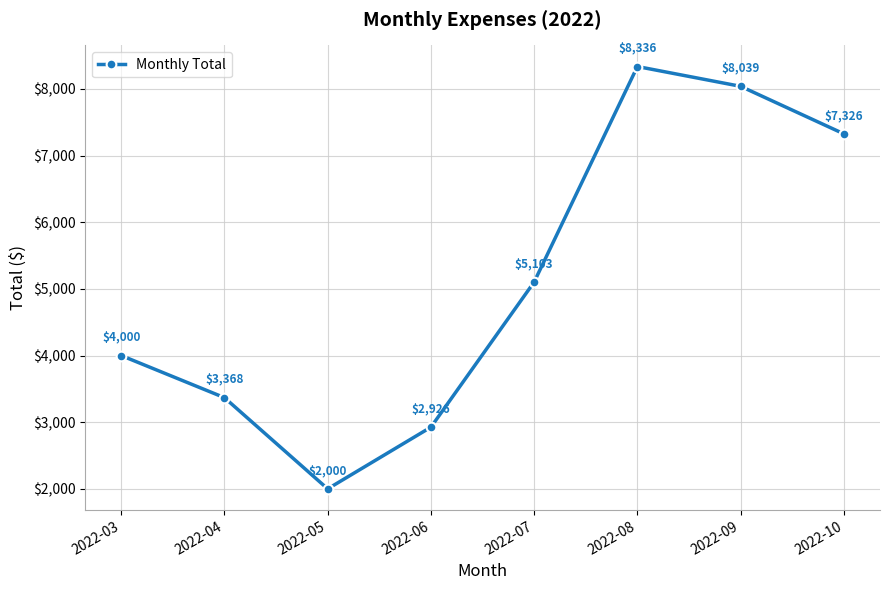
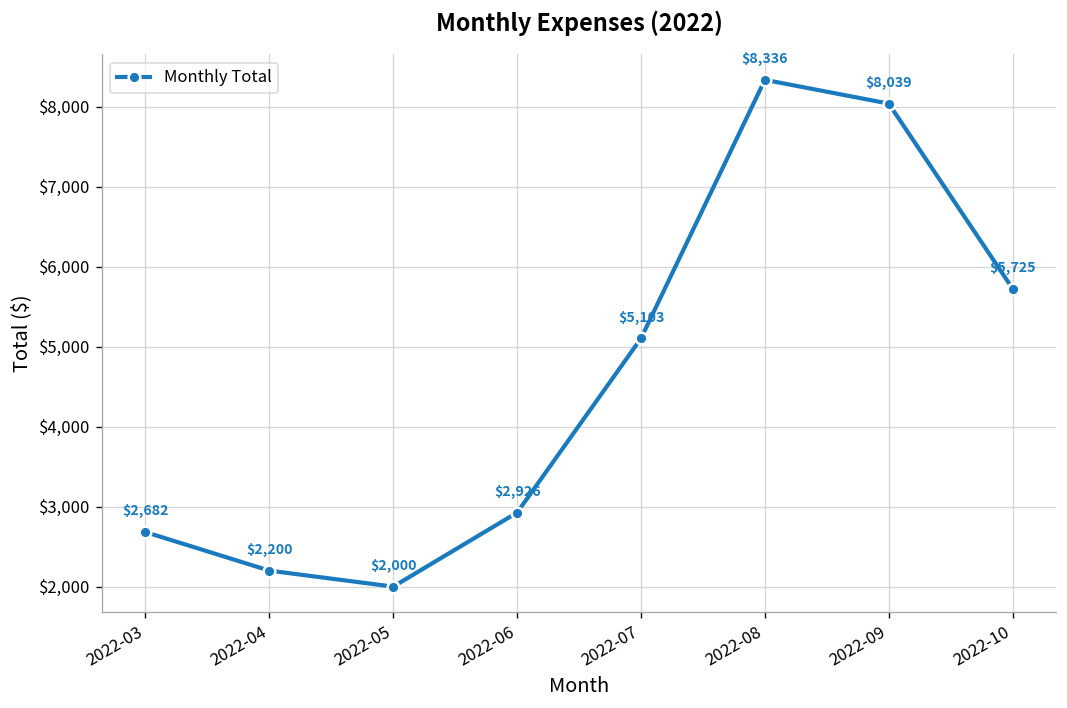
  {
-   "2022-03": "$4,000",
-   "2022-04": "$3,368",
+   "2022-03": "$2,682",
+   "2022-04": "$2,200",
    "2022-05": "$2,000",
    "2022-06": "$2,926",
    "2022-07": "$5,103",
    "2022-08": "$8,336",
    "2022-09": "$8,039",
-   "2022-10": "$7,326"
+   "2022-10": "$5,725"
  }
